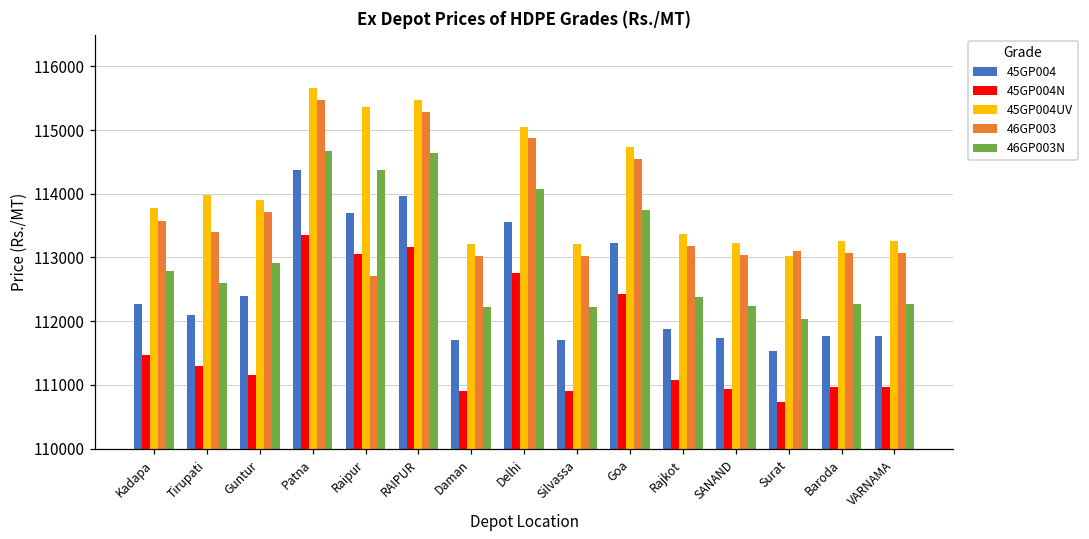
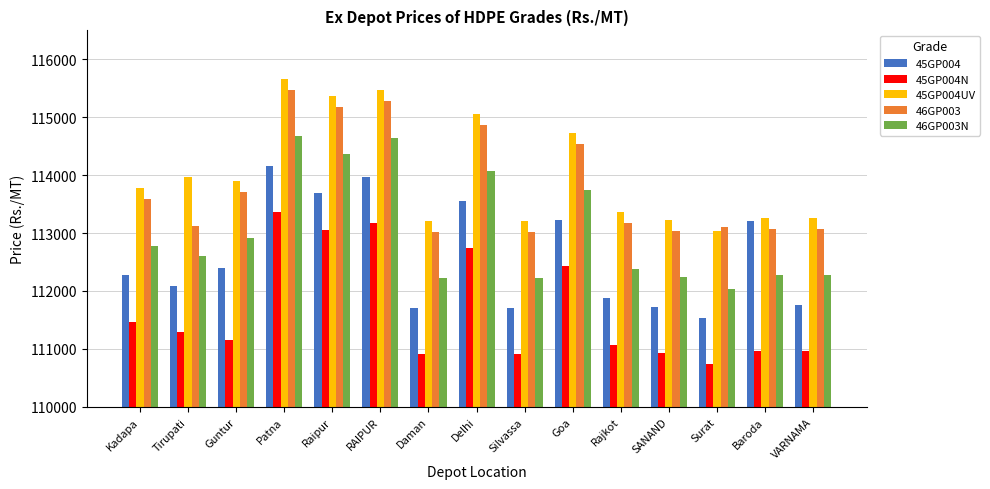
  {
    "45GP004": {
      "Kadapa": 112300,
      "Tirupati": 112100,
      "Guntur": 112400,
-     "Patna": 114400,
+     "Patna": 114200,
      "Raipur": 113700,
      "RAIPUR": 114000,
      "Daman": 111700,
      "Delhi": 113600,
      "Silvassa": 111700,
      "Goa": 113200,
      "Rajkot": 111900,
      "SANAND": 111700,
      "Surat": 111500,
-     "Baroda": 111800,
+     "Baroda": 113200,
      "VARNAMA": 111800
    },
    "45GP004N": {
      "Kadapa": 111500,
      "Tirupati": 111300,
      "Guntur": 111200,
      "Patna": 113400,
      "Raipur": 113100,
      "RAIPUR": 113200,
      "Daman": 110900,
      "Delhi": 112800,
      "Silvassa": 110900,
      "Goa": 112400,
      "Rajkot": 111100,
      "SANAND": 110900,
      "Surat": 110700,
      "Baroda": 111000,
      "VARNAMA": 111000
    },
    "45GP004UV": {
      "Kadapa": 113800,
      "Tirupati": 114000,
      "Guntur": 113900,
      "Patna": 115700,
      "Raipur": 115400,
      "RAIPUR": 115500,
      "Daman": 113200,
      "Delhi": 115100,
      "Silvassa": 113200,
      "Goa": 114700,
      "Rajkot": 113400,
      "SANAND": 113200,
      "Surat": 113000,
      "Baroda": 113300,
      "VARNAMA": 113300
    },
    "46GP003": {
      "Kadapa": 113600,
-     "Tirupati": 113400,
+     "Tirupati": 113100,
      "Guntur": 113700,
      "Patna": 115500,
-     "Raipur": 112700,
+     "Raipur": 115200,
      "RAIPUR": 115300,
      "Daman": 113000,
      "Delhi": 114900,
      "Silvassa": 113000,
      "Goa": 114500,
      "Rajkot": 113200,
      "SANAND": 113000,
      "Surat": 113100,
      "Baroda": 113100,
      "VARNAMA": 113100
    },
    "46GP003N": {
      "Kadapa": 112800,
      "Tirupati": 112600,
      "Guntur": 112900,
      "Patna": 114700,
      "Raipur": 114400,
      "RAIPUR": 114600,
      "Daman": 112200,
      "Delhi": 114100,
      "Silvassa": 112200,
      "Goa": 113700,
      "Rajkot": 112400,
      "SANAND": 112200,
      "Surat": 112000,
      "Baroda": 112300,
      "VARNAMA": 112300
    }
  }
